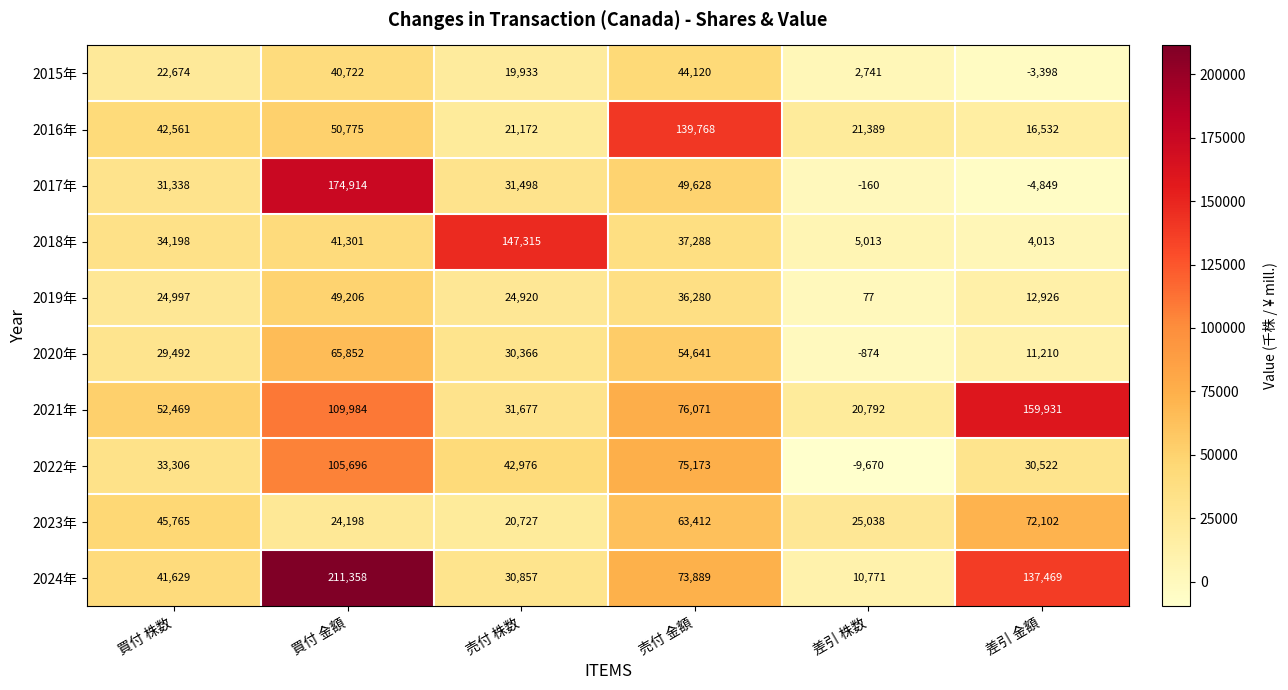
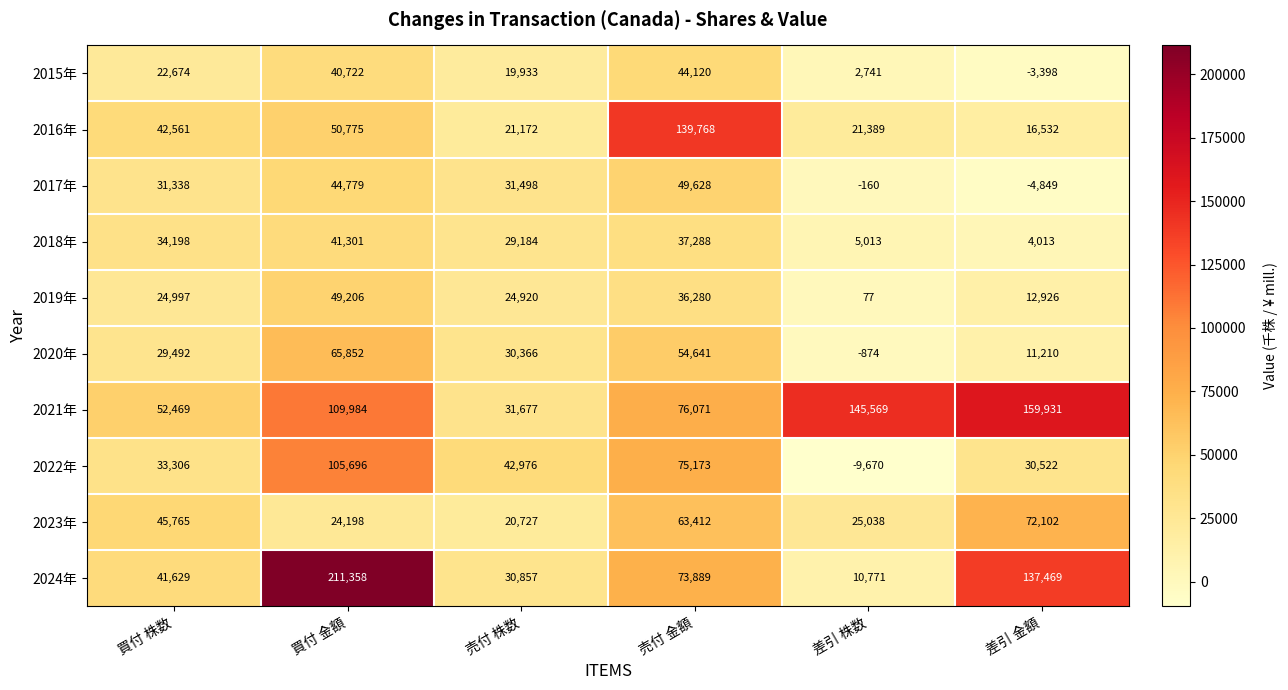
  {
    "2015年": {
      "買付 株数": "22,674",
      "買付 金額": "40,722",
      "売付 株数": "19,933",
      "売付 金額": "44,120",
      "差引 株数": "2,741",
      "差引 金額": "-3,398"
    },
    "2016年": {
      "買付 株数": "42,561",
      "買付 金額": "50,775",
      "売付 株数": "21,172",
      "売付 金額": "139,768",
      "差引 株数": "21,389",
      "差引 金額": "16,532"
    },
    "2017年": {
      "買付 株数": "31,338",
-     "買付 金額": "174,914",
+     "買付 金額": "44,779",
      "売付 株数": "31,498",
      "売付 金額": "49,628",
      "差引 株数": "-160",
      "差引 金額": "-4,849"
    },
    "2018年": {
      "買付 株数": "34,198",
      "買付 金額": "41,301",
-     "売付 株数": "147,315",
+     "売付 株数": "29,184",
      "売付 金額": "37,288",
      "差引 株数": "5,013",
      "差引 金額": "4,013"
    },
    "2019年": {
      "買付 株数": "24,997",
      "買付 金額": "49,206",
      "売付 株数": "24,920",
      "売付 金額": "36,280",
      "差引 株数": "77",
      "差引 金額": "12,926"
    },
    "2020年": {
      "買付 株数": "29,492",
      "買付 金額": "65,852",
      "売付 株数": "30,366",
      "売付 金額": "54,641",
      "差引 株数": "-874",
      "差引 金額": "11,210"
    },
    "2021年": {
      "買付 株数": "52,469",
      "買付 金額": "109,984",
      "売付 株数": "31,677",
      "売付 金額": "76,071",
-     "差引 株数": "20,792",
+     "差引 株数": "145,569",
      "差引 金額": "159,931"
    },
    "2022年": {
      "買付 株数": "33,306",
      "買付 金額": "105,696",
      "売付 株数": "42,976",
      "売付 金額": "75,173",
      "差引 株数": "-9,670",
      "差引 金額": "30,522"
    },
    "2023年": {
      "買付 株数": "45,765",
      "買付 金額": "24,198",
      "売付 株数": "20,727",
      "売付 金額": "63,412",
      "差引 株数": "25,038",
      "差引 金額": "72,102"
    },
    "2024年": {
      "買付 株数": "41,629",
      "買付 金額": "211,358",
      "売付 株数": "30,857",
      "売付 金額": "73,889",
      "差引 株数": "10,771",
      "差引 金額": "137,469"
    }
  }
